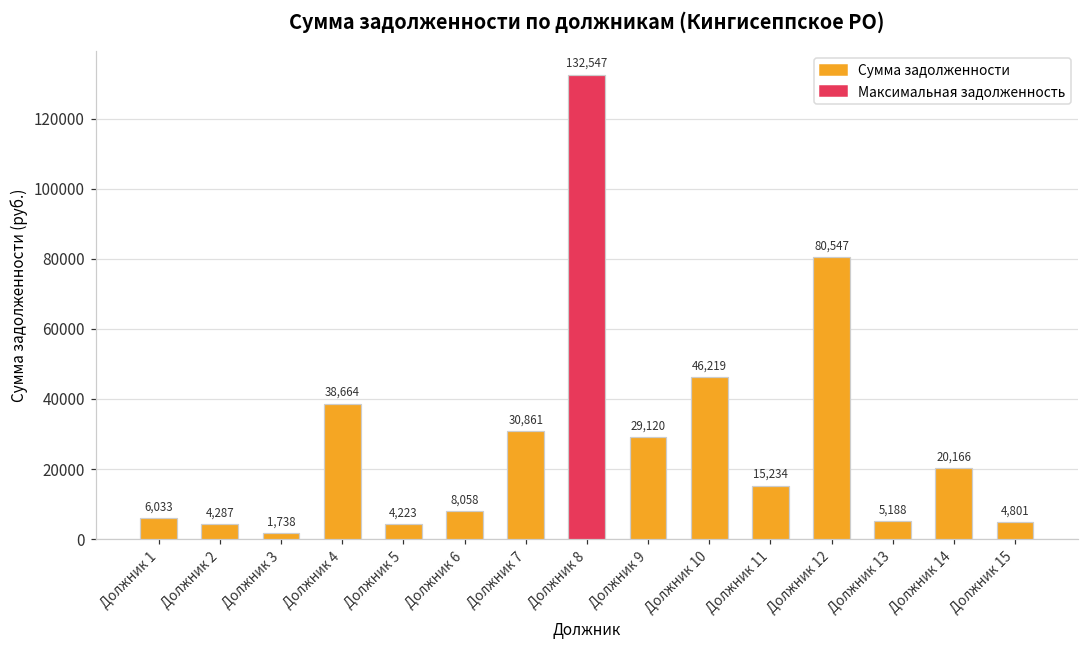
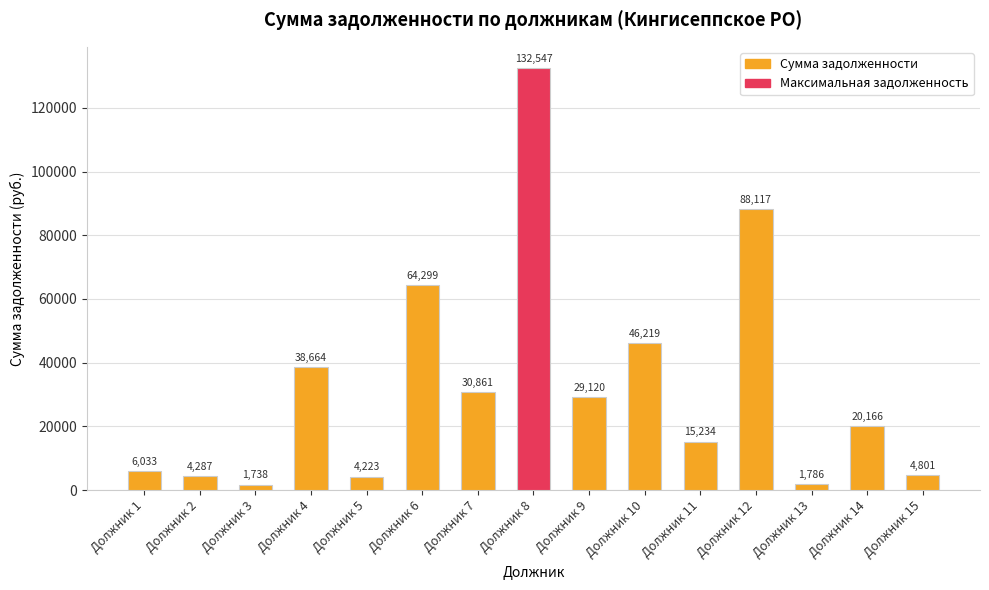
  {
    "Должник 1": "6,033",
    "Должник 2": "4,287",
    "Должник 3": "1,738",
    "Должник 4": "38,664",
    "Должник 5": "4,223",
-   "Должник 6": "8,058",
+   "Должник 6": "64,299",
    "Должник 7": "30,861",
    "Должник 8": "132,547",
    "Должник 9": "29,120",
    "Должник 10": "46,219",
    "Должник 11": "15,234",
-   "Должник 12": "80,547",
-   "Должник 13": "5,188",
+   "Должник 12": "88,117",
+   "Должник 13": "1,786",
    "Должник 14": "20,166",
    "Должник 15": "4,801"
  }
